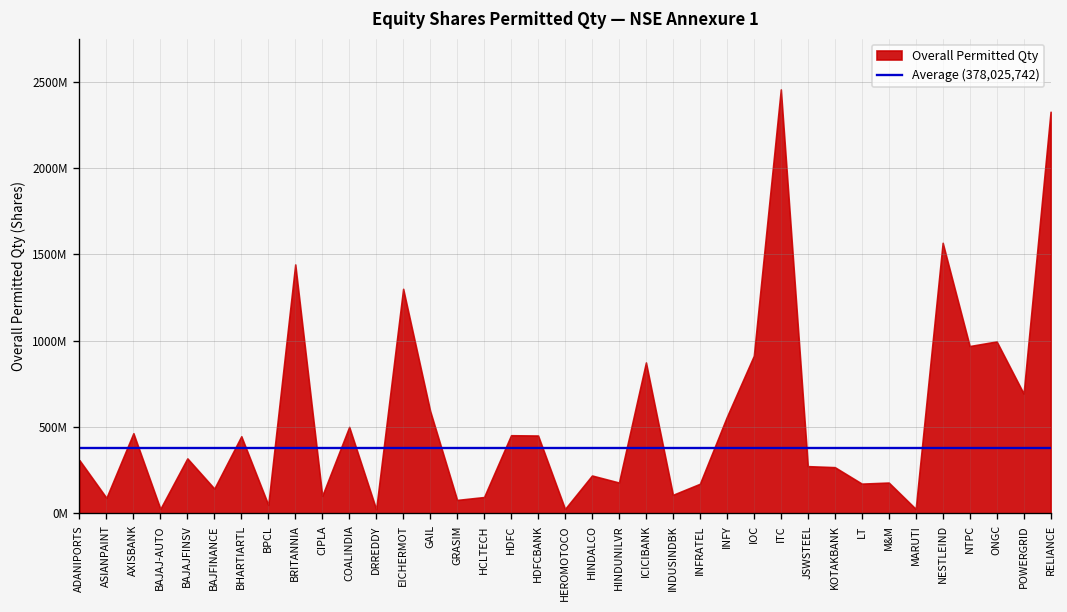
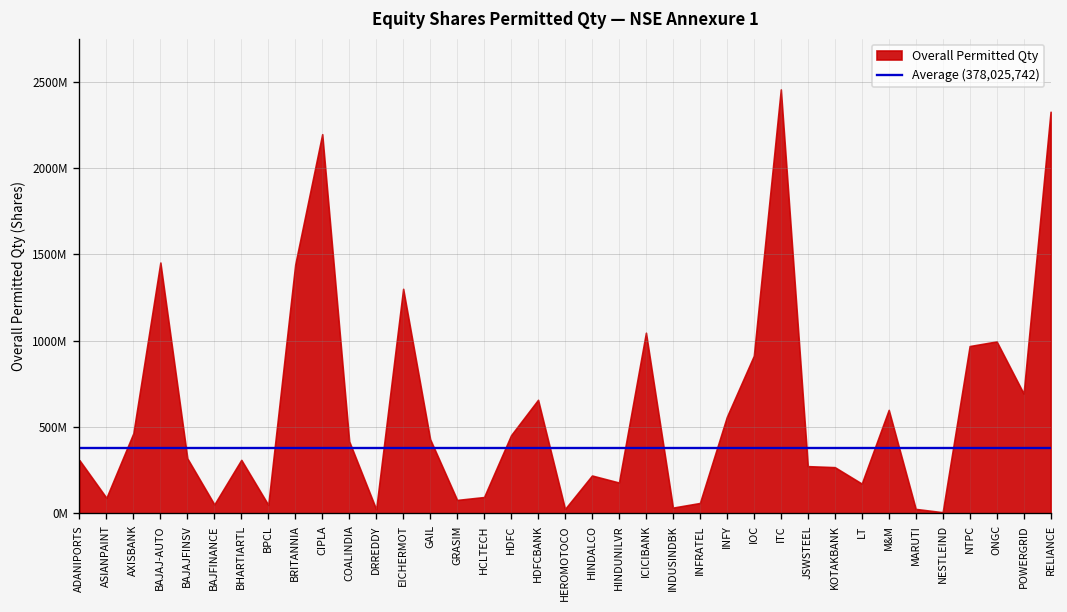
  {
    "Average (378,025,742)": {
      "ADANIPORTS": 380000000,
      "ASIANPAINT": 380000000,
      "AXISBANK": 380000000,
      "BAJAJ-AUTO": 380000000,
      "BAJAJFINSV": 380000000,
      "BAJFINANCE": 380000000,
      "BHARTIARTL": 380000000,
      "BPCL": 380000000,
      "BRITANNIA": 380000000,
      "CIPLA": 380000000,
      "COALINDIA": 380000000,
      "DRREDDY": 380000000,
      "EICHERMOT": 380000000,
      "GAIL": 380000000,
      "GRASIM": 380000000,
      "HCLTECH": 380000000,
      "HDFC": 380000000,
      "HDFCBANK": 380000000,
      "HEROMOTOCO": 380000000,
      "HINDALCO": 380000000,
      "HINDUNILVR": 380000000,
      "ICICIBANK": 380000000,
      "INDUSINDBK": 380000000,
      "INFRATEL": 380000000,
      "INFY": 380000000,
      "IOC": 380000000,
      "ITC": 380000000,
      "JSWSTEEL": 380000000,
      "KOTAKBANK": 380000000,
      "LT": 380000000,
      "M&M": 380000000,
      "MARUTI": 380000000,
      "NESTLEIND": 380000000,
      "NTPC": 380000000,
      "ONGC": 380000000,
      "POWERGRID": 380000000,
      "RELIANCE": 380000000
    },
    "Overall Permitted Qty": {
      "ADANIPORTS": 310000000,
      "ASIANPAINT": 90000000,
      "AXISBANK": 460000000,
-     "BAJAJ-AUTO": 30000000,
+     "BAJAJ-AUTO": 1450000000,
      "BAJAJFINSV": 320000000,
-     "BAJFINANCE": 140000000,
-     "BHARTIARTL": 450000000,
+     "BAJFINANCE": 50000000,
+     "BHARTIARTL": 310000000,
      "BPCL": 50000000,
      "BRITANNIA": 1440000000,
-     "CIPLA": 100000000,
-     "COALINDIA": 500000000,
+     "CIPLA": 2200000000,
+     "COALINDIA": 420000000,
      "DRREDDY": 20000000,
      "EICHERMOT": 1300000000,
-     "GAIL": 590000000,
+     "GAIL": 430000000,
      "GRASIM": 80000000,
      "HCLTECH": 100000000,
      "HDFC": 450000000,
-     "HDFCBANK": 450000000,
+     "HDFCBANK": 660000000,
      "HEROMOTOCO": 30000000,
      "HINDALCO": 220000000,
      "HINDUNILVR": 180000000,
-     "ICICIBANK": 870000000,
-     "INDUSINDBK": 110000000,
-     "INFRATEL": 170000000,
+     "ICICIBANK": 1050000000,
+     "INDUSINDBK": 30000000,
+     "INFRATEL": 60000000,
      "INFY": 560000000,
      "IOC": 910000000,
      "ITC": 2460000000,
      "JSWSTEEL": 270000000,
      "KOTAKBANK": 270000000,
      "LT": 170000000,
-     "M&M": 180000000,
+     "M&M": 600000000,
      "MARUTI": 30000000,
-     "NESTLEIND": 1570000000,
+     "NESTLEIND": 10000000,
      "NTPC": 970000000,
      "ONGC": 1000000000,
      "POWERGRID": 690000000,
      "RELIANCE": 2330000000
    }
  }
